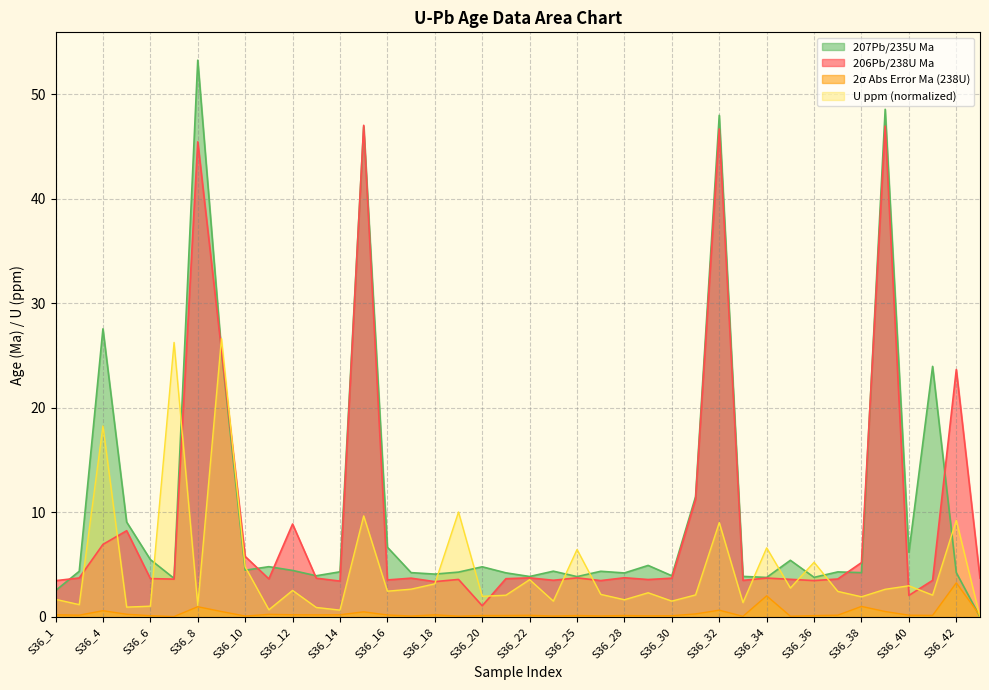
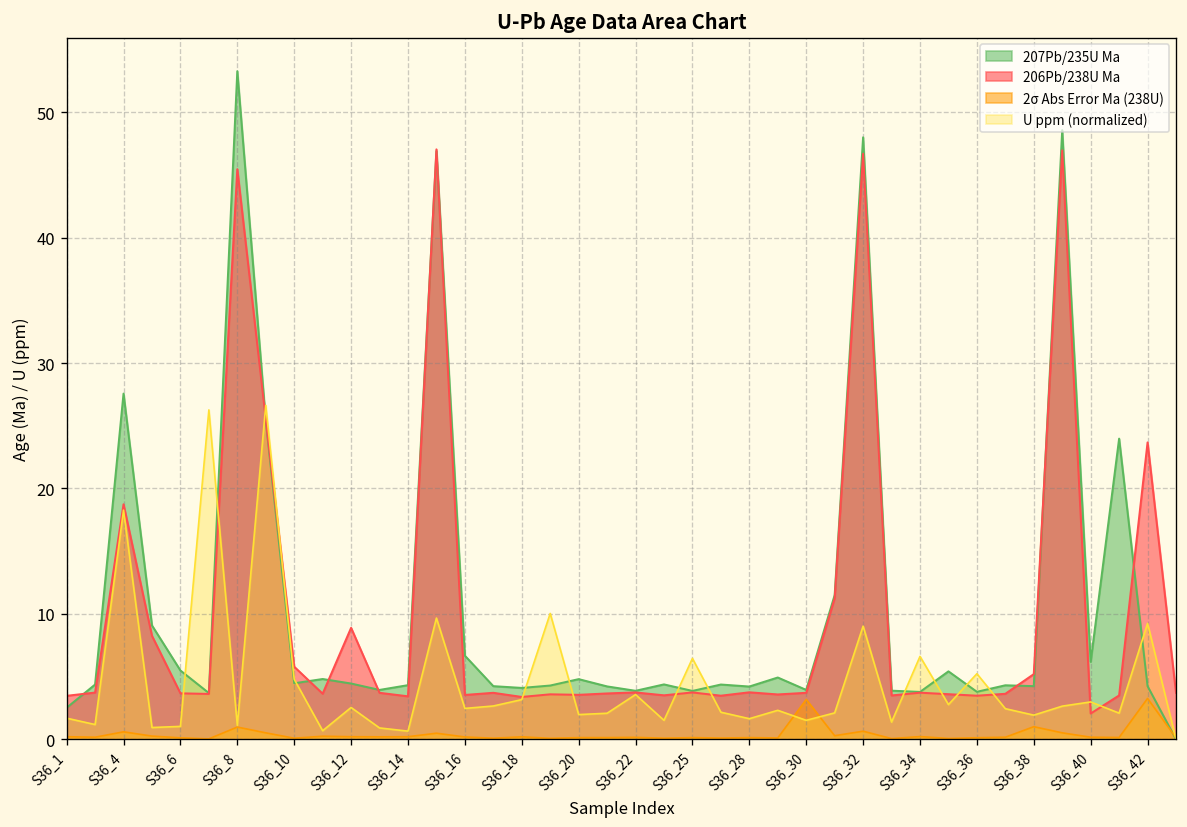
  {
    "207Pb/235U Ma": {
      "S36_1": 2.5,
      "S36_4": 27.6,
      "S36_6": 5.5,
      "S36_8": 53.3,
      "S36_10": 4.5,
      "S36_12": 4.5,
      "S36_14": 4.3,
      "S36_16": 6.7,
      "S36_18": 4.1,
      "S36_20": 4.8,
      "S36_28": 4.2,
      "S36_32": 48.0,
      "S36_36": 3.8,
      "S36_38": 4.2,
      "S36_40": 6.2,
      "S36_42": 4.2
    },
    "206Pb/238U Ma": {
      "S36_1": 3.5,
-     "S36_4": 6.9,
+     "S36_4": 18.7,
      "S36_6": 3.7,
      "S36_8": 45.5,
      "S36_10": 5.8,
      "S36_12": 8.9,
      "S36_14": 3.4,
      "S36_16": 3.5,
-     "S36_20": 1.1,
+     "S36_20": 3.6,
      "S36_28": 3.8,
      "S36_32": 46.7,
      "S36_36": 3.5,
      "S36_38": 5.2,
      "S36_40": 2.1,
      "S36_42": 23.7
    },
    "2σ Abs Error Ma (238U)": {
      "S36_1": 0.2,
      "S36_4": 0.6,
      "S36_6": 0.1,
      "S36_10": 0.1,
      "S36_12": 0.2,
      "S36_14": 0.2,
      "S36_16": 0.2,
      "S36_18": 0.2,
      "S36_20": 0.1,
      "S36_22": 0.2,
      "S36_25": 0.1,
      "S36_28": 0.1,
-     "S36_30": 0.1,
+     "S36_30": 3.2,
      "S36_32": 0.7,
-     "S36_34": 2.0,
+     "S36_34": 0.2,
      "S36_36": 0.1,
      "S36_38": 1.0,
      "S36_40": 0.2,
      "S36_42": 3.3
    },
    "U ppm (normalized)": {
      "S36_1": 1.7,
      "S36_4": 18.3,
      "S36_6": 1.0,
      "S36_10": 4.8,
      "S36_12": 2.5,
      "S36_14": 0.7,
      "S36_16": 2.5,
      "S36_20": 2.0,
      "S36_25": 6.5,
      "S36_28": 1.6,
      "S36_30": 1.5,
      "S36_32": 9.0,
      "S36_34": 6.6,
      "S36_36": 5.2,
      "S36_38": 1.9,
      "S36_40": 3.0,
      "S36_42": 9.2
    }
  }
